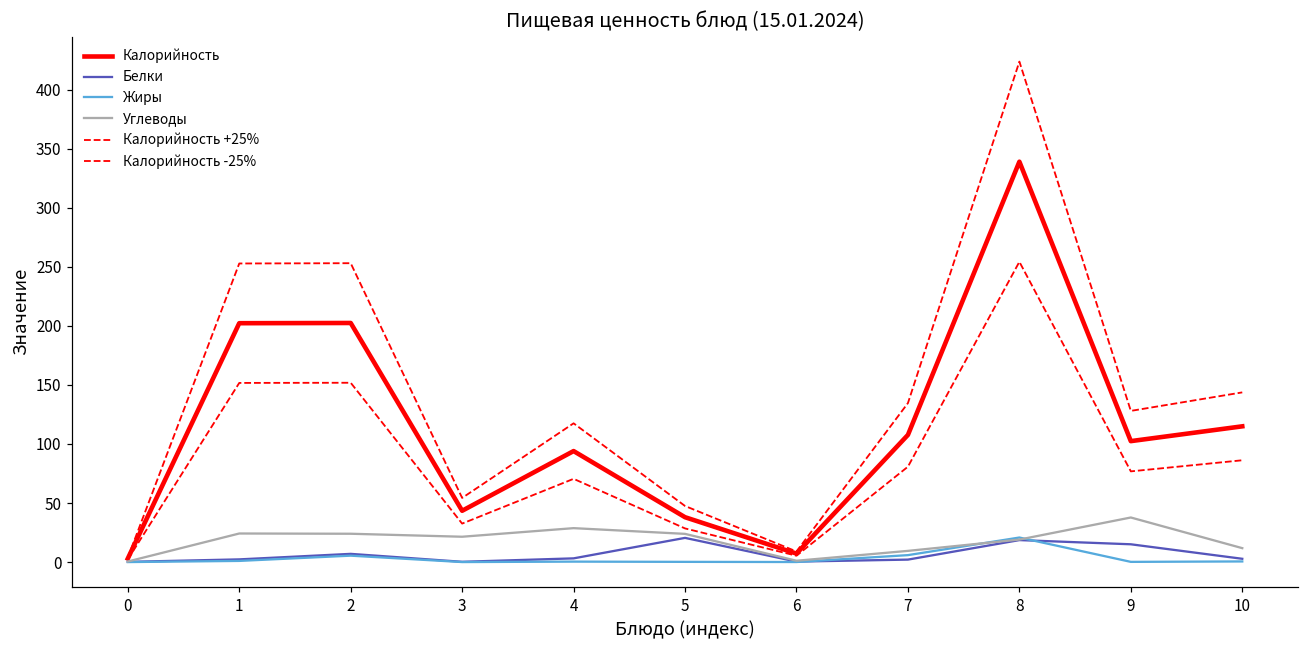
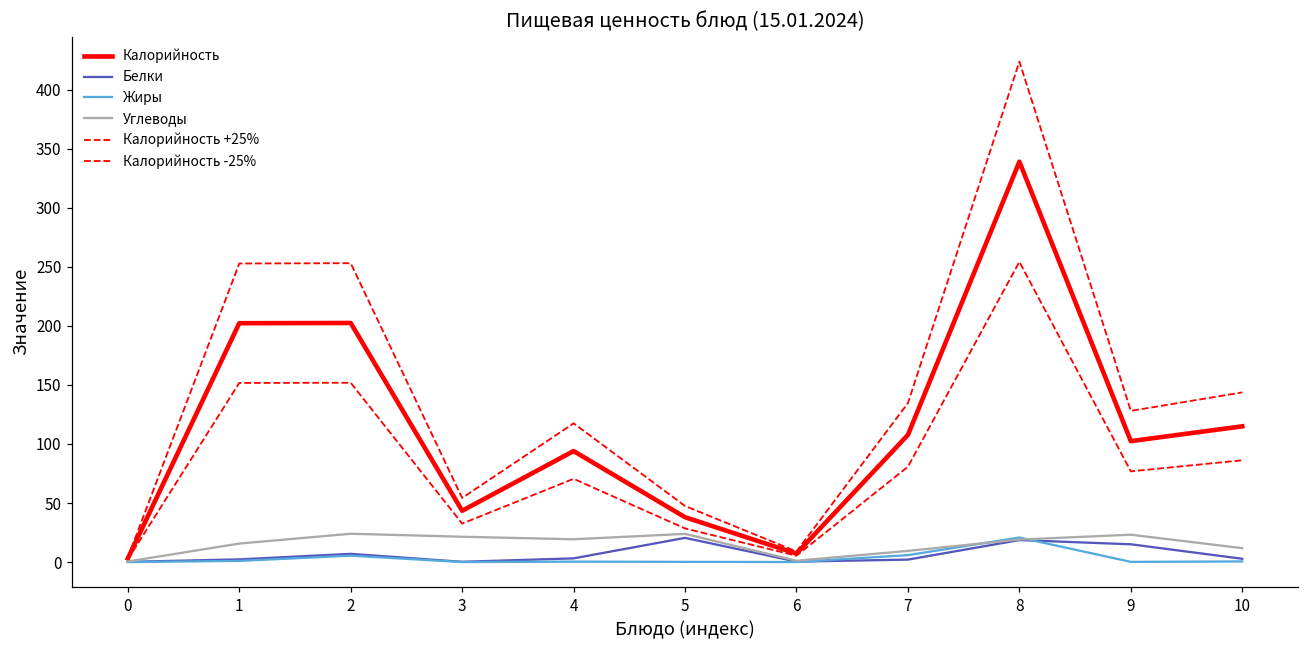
  {
    "Белки": {
      "4": 3,
      "5": 21,
      "7": 2,
      "9": 15
    },
    "Жиры": {
      "4": 0,
      "5": 0,
      "7": 6,
      "9": 0
    },
    "Углеводы": {
-     "1": 24,
+     "1": 16,
      "2": 24,
      "3": 21,
-     "4": 29,
+     "4": 19,
      "5": 24,
      "7": 10,
-     "9": 38,
+     "9": 23,
      "10": 12
    }
  }
